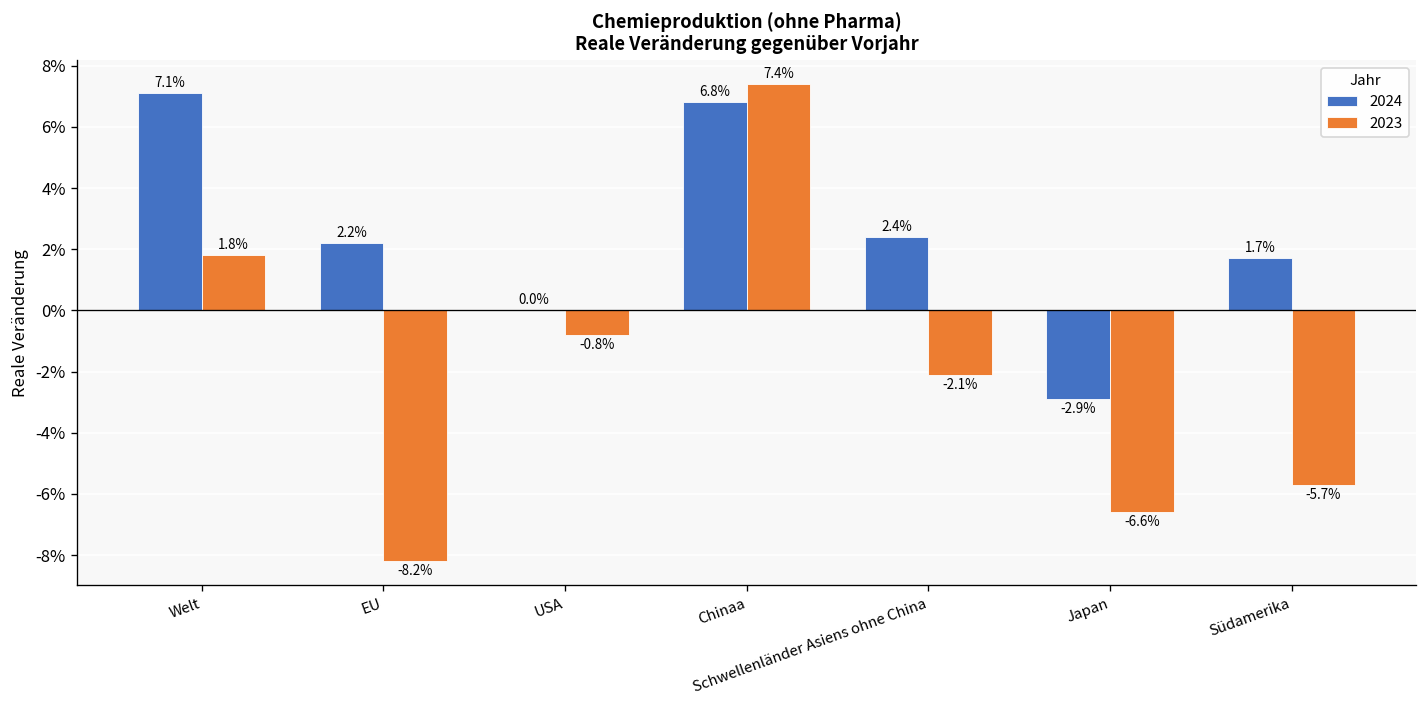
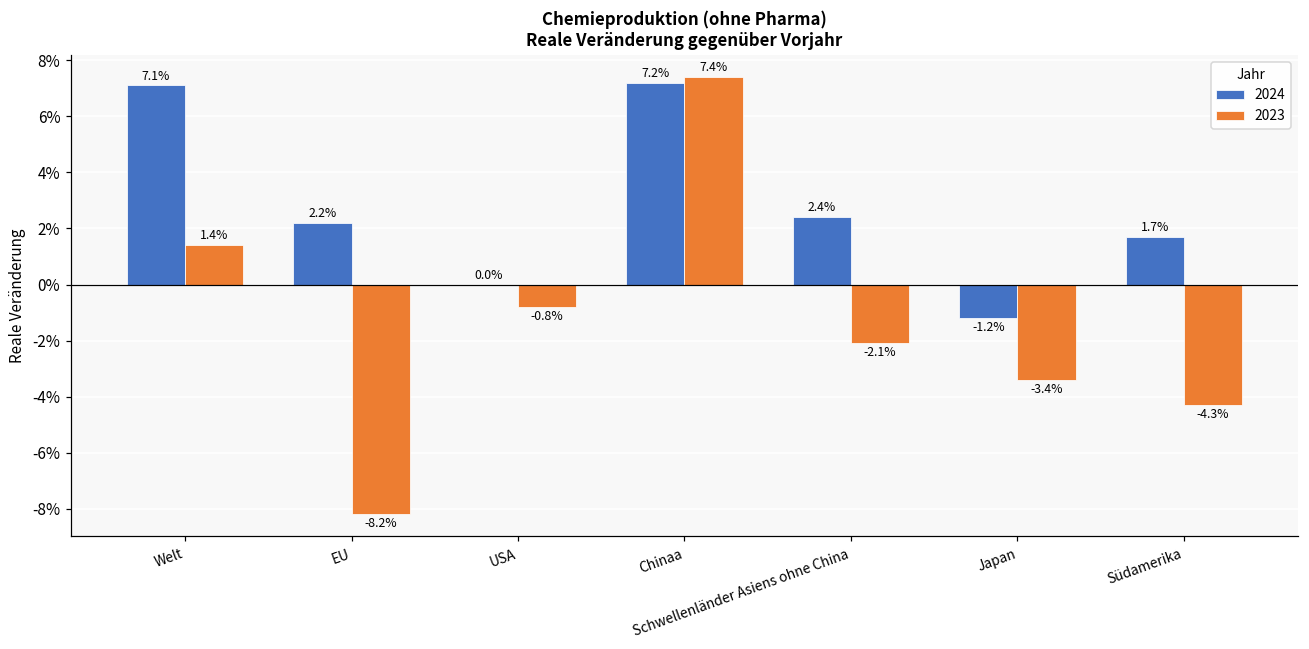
  {
    "2024": {
      "Welt": "7.1%",
      "EU": "2.2%",
      "USA": "0.0%",
-     "Chinaa": "6.8%",
+     "Chinaa": "7.2%",
      "Schwellenländer Asiens ohne China": "2.4%",
-     "Japan": "-2.9%",
+     "Japan": "-1.2%",
      "Südamerika": "1.7%"
    },
    "2023": {
-     "Welt": "1.8%",
+     "Welt": "1.4%",
      "EU": "-8.2%",
      "USA": "-0.8%",
      "Chinaa": "7.4%",
      "Schwellenländer Asiens ohne China": "-2.1%",
-     "Japan": "-6.6%",
-     "Südamerika": "-5.7%"
+     "Japan": "-3.4%",
+     "Südamerika": "-4.3%"
    }
  }
